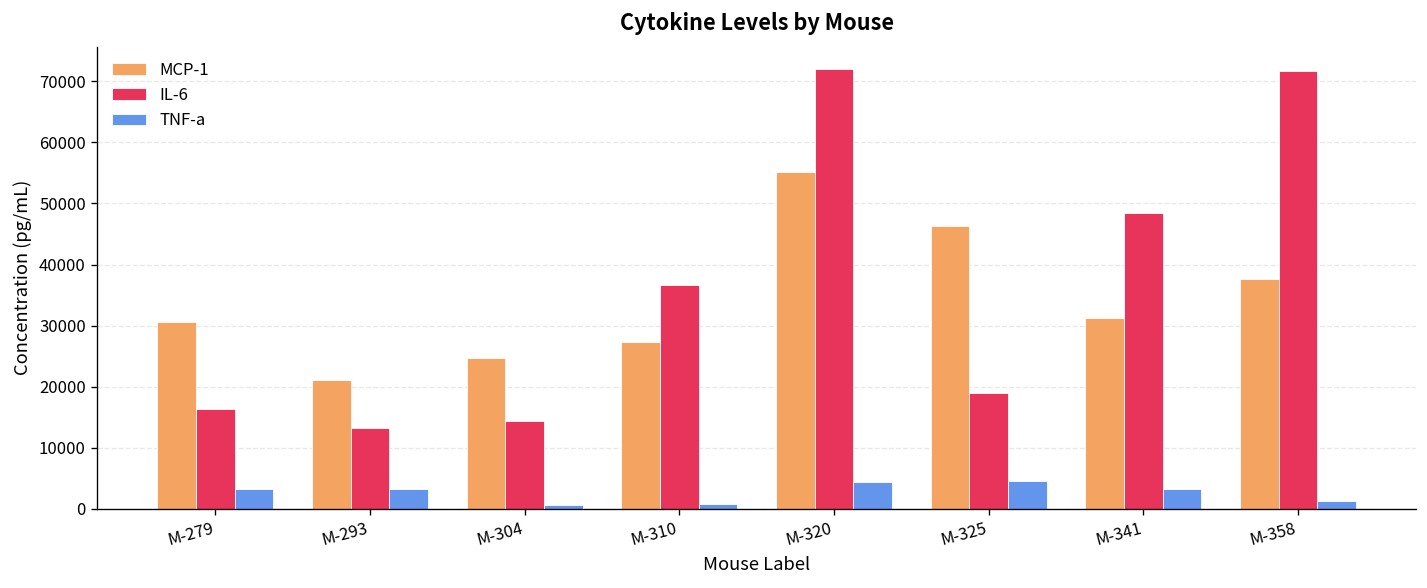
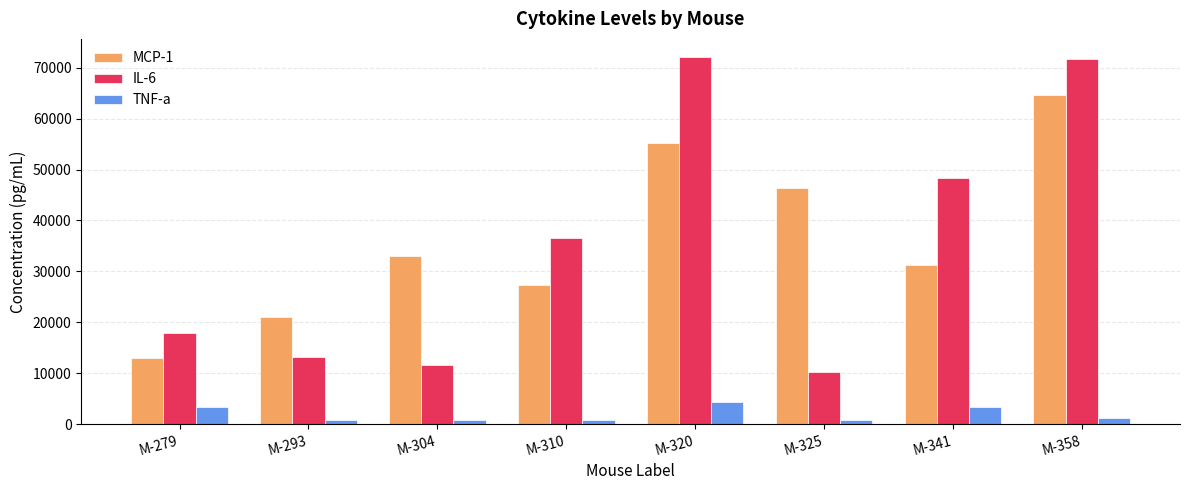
  {
    "MCP-1": {
-     "M-279": 31000,
+     "M-279": 13000,
      "M-293": 21000,
-     "M-304": 25000,
+     "M-304": 33000,
      "M-310": 27000,
      "M-320": 55000,
      "M-325": 46000,
      "M-341": 31000,
-     "M-358": 38000
+     "M-358": 65000
    },
    "IL-6": {
-     "M-279": 16000,
+     "M-279": 18000,
      "M-293": 13000,
-     "M-304": 14000,
+     "M-304": 12000,
      "M-310": 37000,
      "M-320": 72000,
-     "M-325": 19000,
+     "M-325": 10000,
      "M-341": 48000,
      "M-358": 72000
    },
    "TNF-a": {
      "M-279": 3000,
-     "M-293": 3000,
+     "M-293": 1000,
      "M-304": 1000,
      "M-310": 1000,
      "M-320": 4000,
-     "M-325": 5000,
+     "M-325": 1000,
      "M-341": 3000,
      "M-358": 1000
    }
  }
